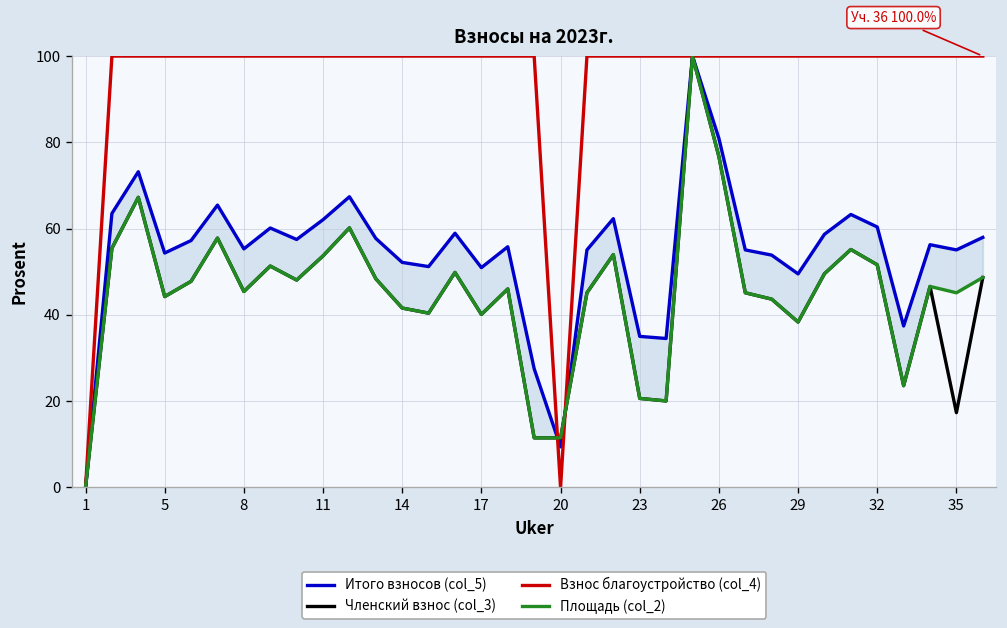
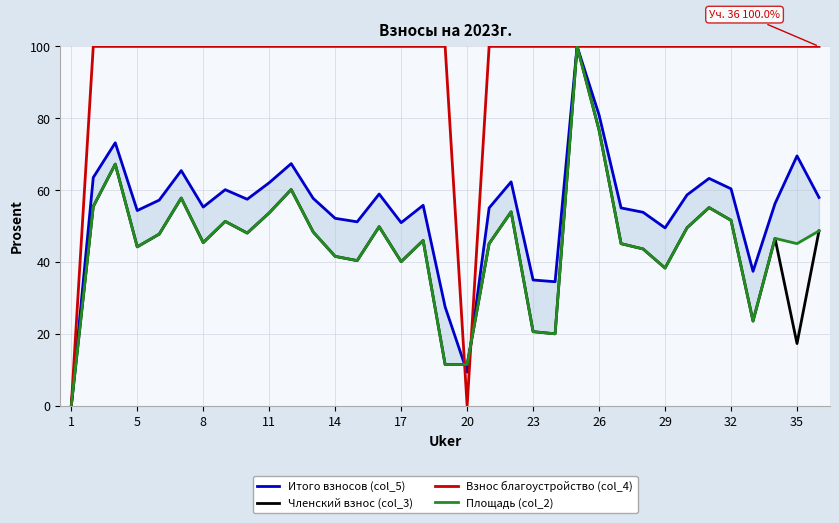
  {
    "Итого взносов (col_5)": {
-     "35": 55
+     "35": 70
    },
    "Членский взнос (col_3)": {
      "35": 17
    },
    "Площадь (col_2)": {
      "35": 45
    }
  }
